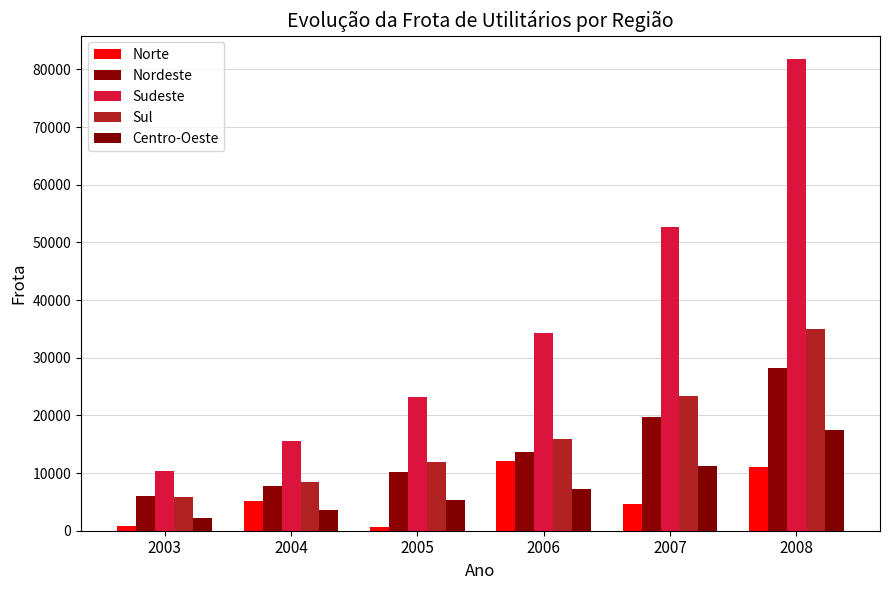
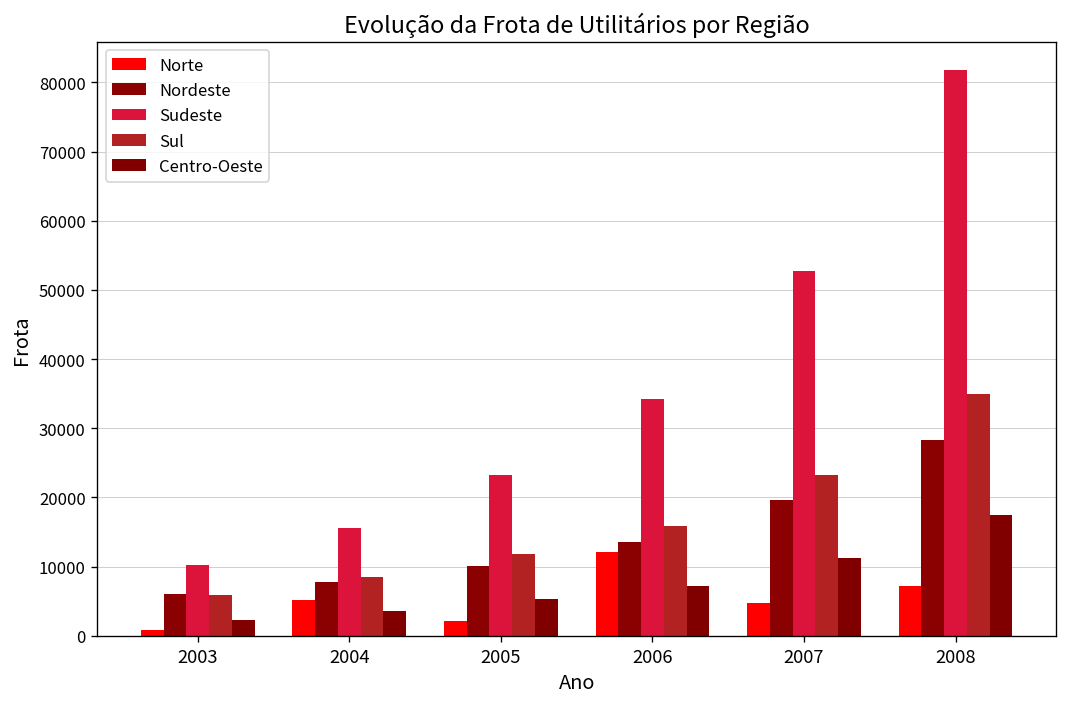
  {
    "Norte": {
      "2003": 1000,
      "2004": 5000,
-     "2005": 1000,
+     "2005": 2000,
      "2006": 12000,
      "2007": 5000,
-     "2008": 11000
+     "2008": 7000
    }
  }
